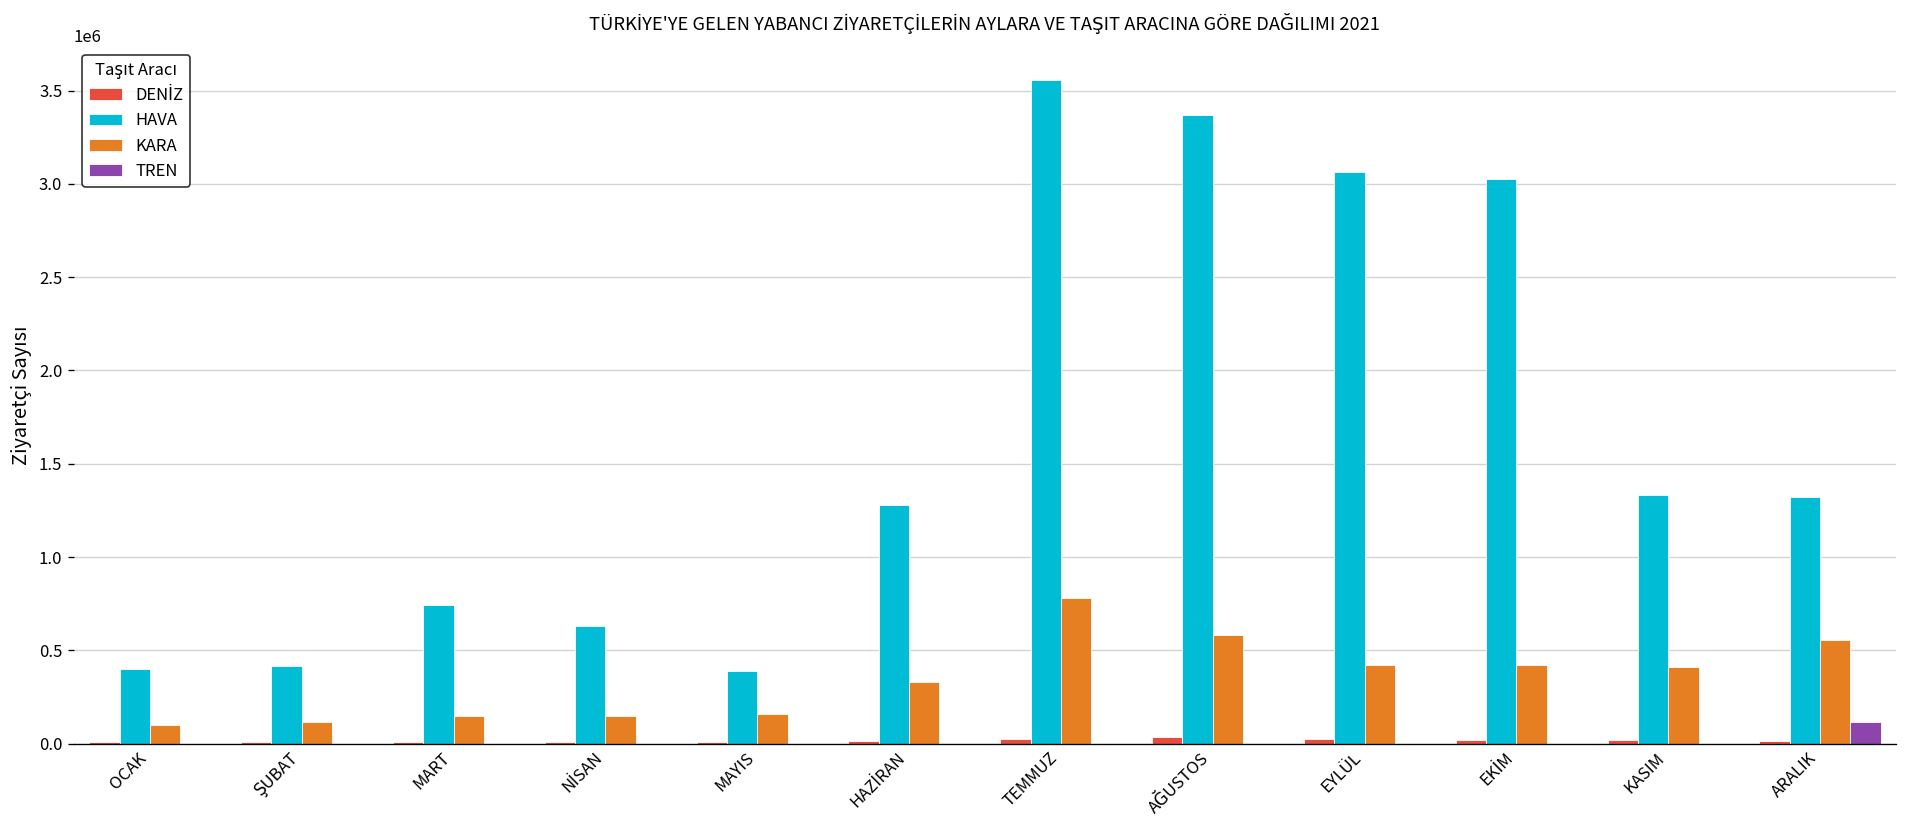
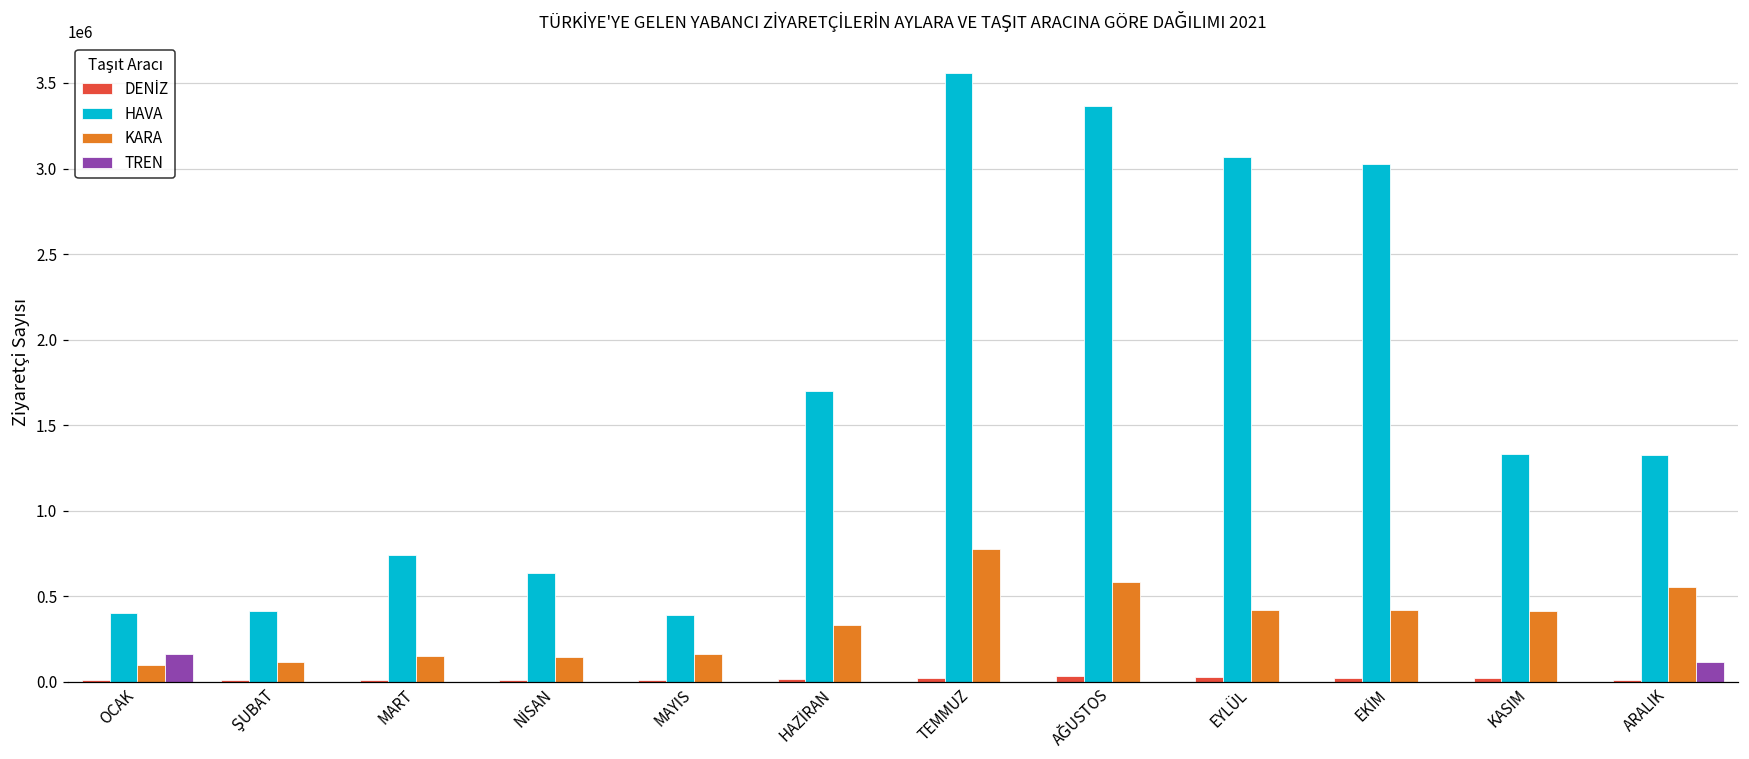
  {
    "HAVA": {
      "OCAK": 400000,
      "ŞUBAT": 410000,
      "MART": 740000,
      "NİSAN": 630000,
      "MAYIS": 390000,
-     "HAZİRAN": 1280000,
+     "HAZİRAN": 1700000,
      "TEMMUZ": 3560000,
      "AĞUSTOS": 3370000,
      "EYLÜL": 3060000,
      "EKİM": 3030000,
      "KASIM": 1330000,
      "ARALIK": 1320000
    },
    "TREN": {
-     "OCAK": 0,
+     "OCAK": 160000,
      "ARALIK": 120000
    }
  }
